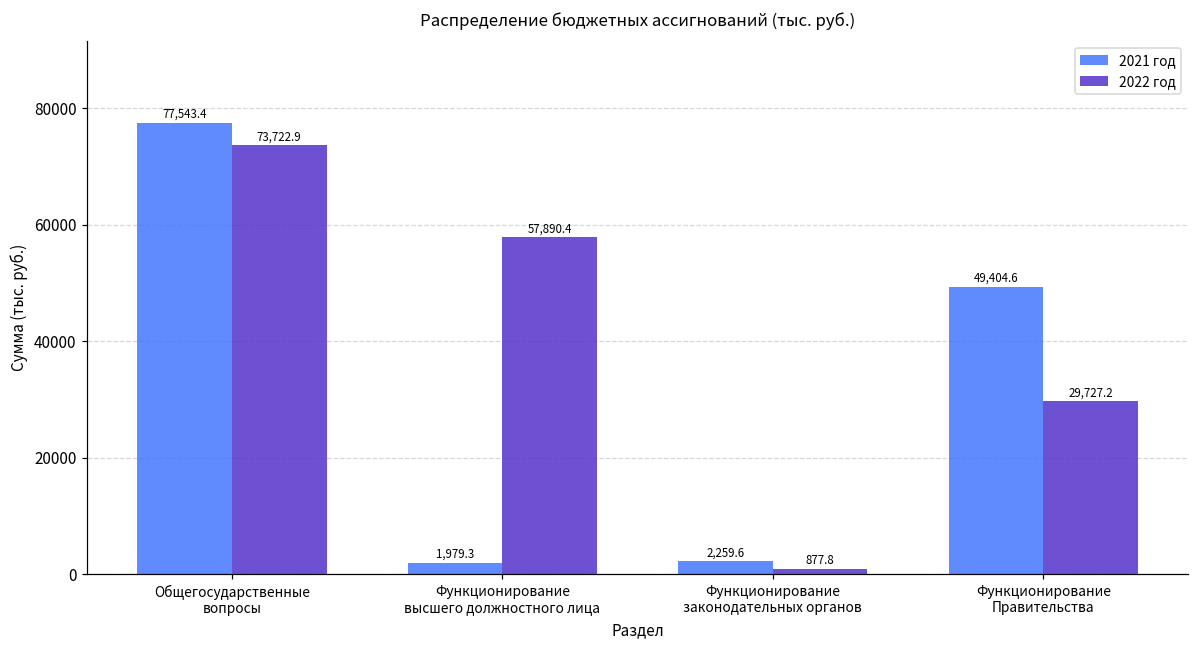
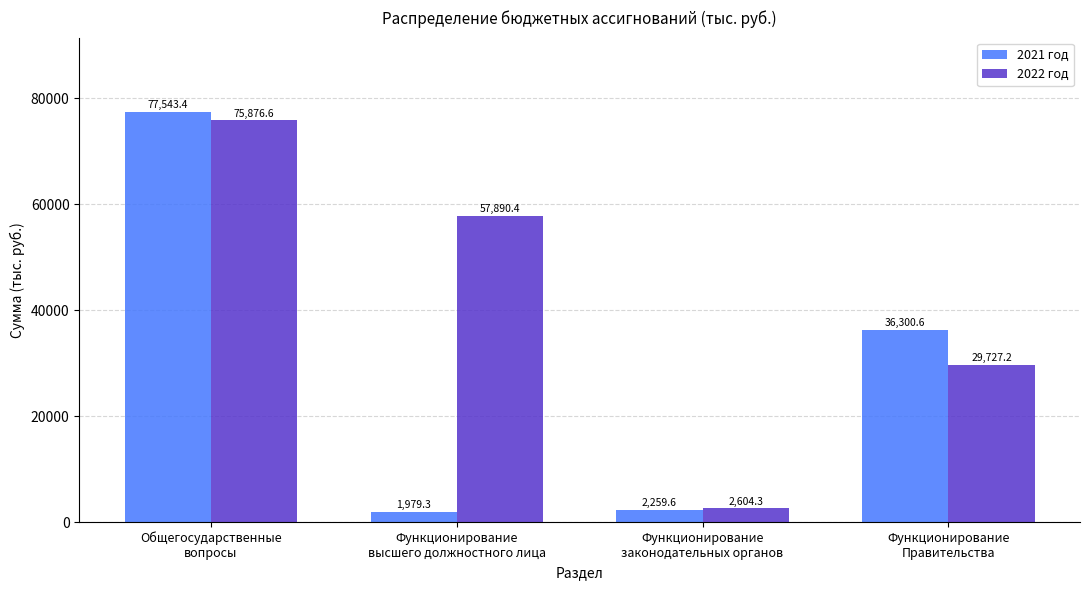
  {
    "2021 год": {
      "Общегосударственные вопросы": "77,543.4",
      "Функционирование высшего должностного лица": "1,979.3",
      "Функционирование законодательных органов": "2,259.6",
-     "Функционирование Правительства": "49,404.6"
+     "Функционирование Правительства": "36,300.6"
    },
    "2022 год": {
-     "Общегосударственные вопросы": "73,722.9",
+     "Общегосударственные вопросы": "75,876.6",
      "Функционирование высшего должностного лица": "57,890.4",
-     "Функционирование законодательных органов": "877.8",
+     "Функционирование законодательных органов": "2,604.3",
      "Функционирование Правительства": "29,727.2"
    }
  }
